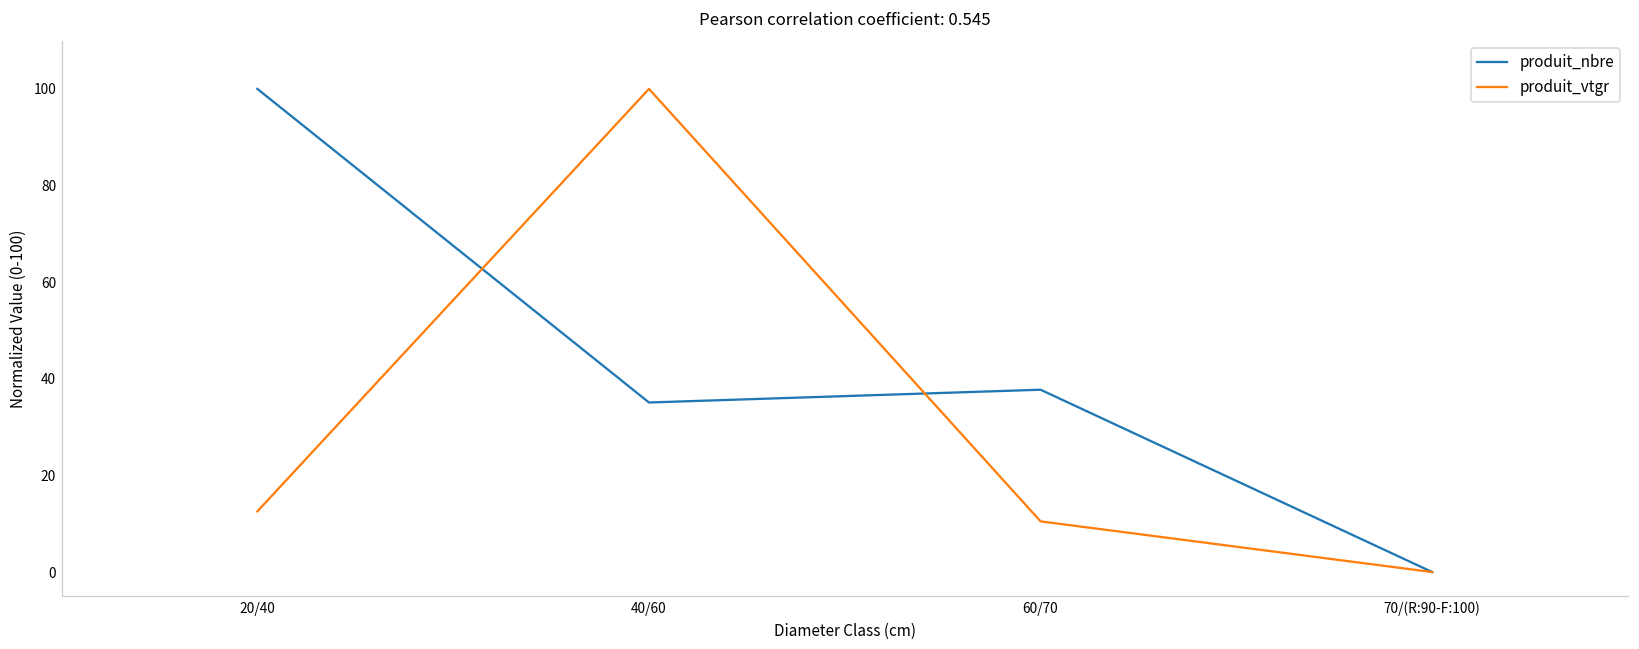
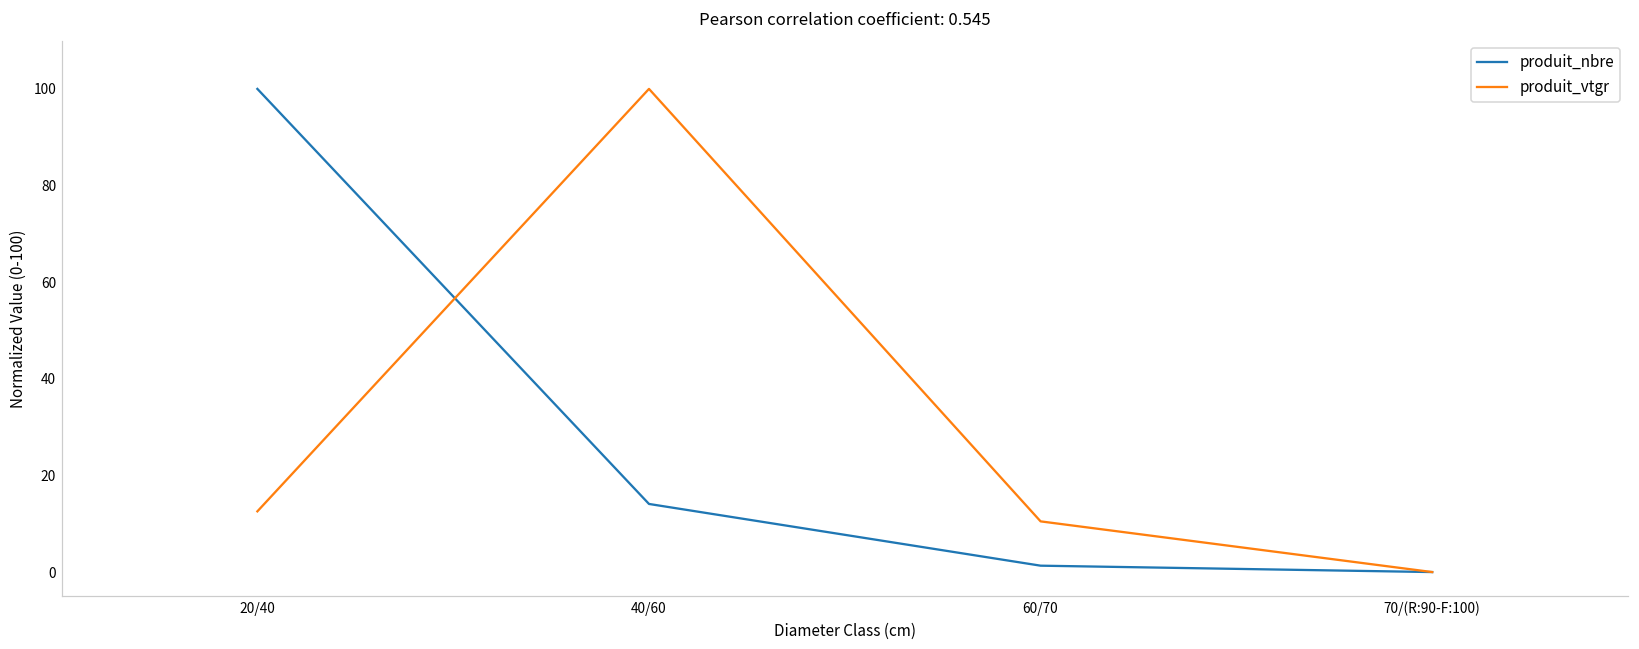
  {
    "produit_nbre": {
      "20/40": 100,
-     "40/60": 35,
-     "60/70": 38
+     "40/60": 14,
+     "60/70": 1
    },
    "produit_vtgr": {
      "20/40": 13,
      "40/60": 100,
      "60/70": 10
    }
  }
